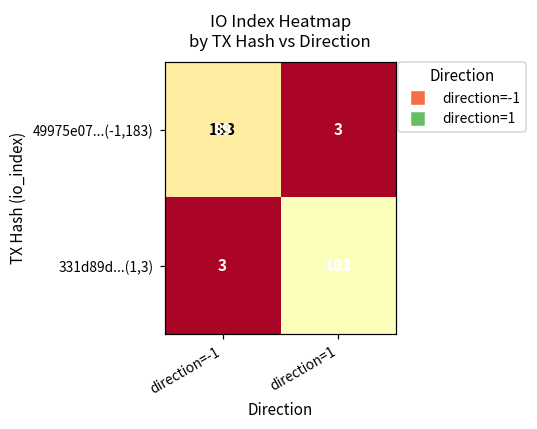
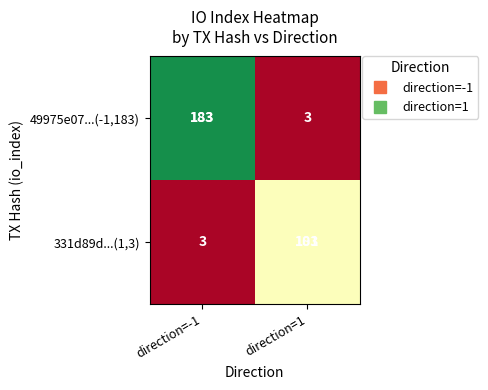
  {
    "49975e07...(-1,183)": {
-     "direction=-1": 89,
+     "direction=-1": 183,
      "direction=1": 3
    },
    "331d89d...(1,3)": {
      "direction=-1": 3
    }
  }
